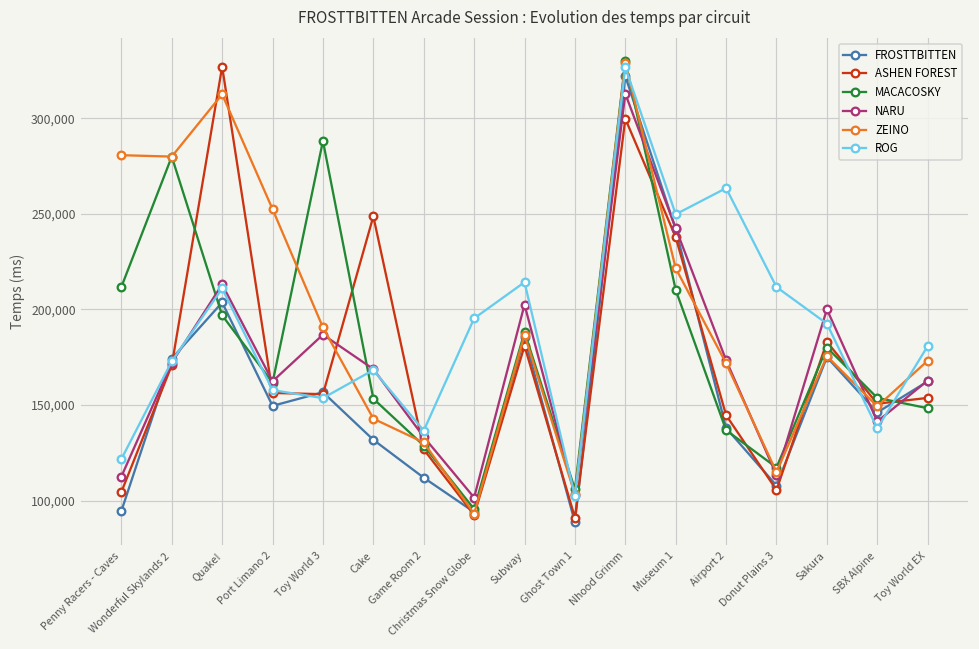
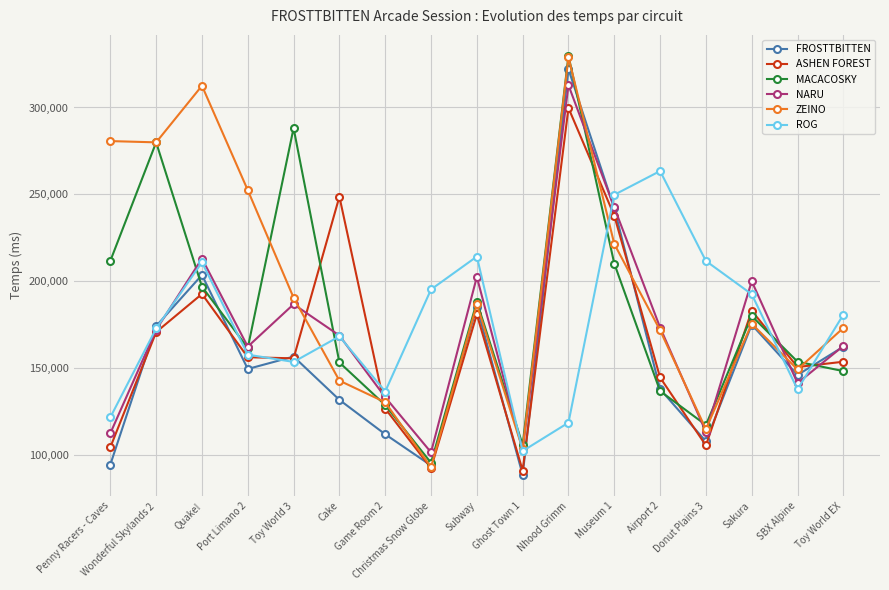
  {
    "FROSTTBITTEN": {
      "Penny Racers - Caves": "95,000",
      "Quake!": "204,000",
      "Port Limano 2": "150,000",
      "Cake": "132,000",
      "Game Room 2": "112,000",
      "Ghost Town 1": "89,000",
      "Nhood Grimm": "322,000",
      "Donut Plains 3": "108,000",
      "SBX Alpine": "146,000"
    },
    "ASHEN FOREST": {
      "Penny Racers - Caves": "105,000",
-     "Quake!": "327,000",
+     "Quake!": "193,000",
      "Cake": "249,000",
      "Game Room 2": "127,000",
      "Subway": "181,000",
      "Ghost Town 1": "91,000",
      "Nhood Grimm": "300,000",
      "Museum 1": "238,000",
      "Airport 2": "145,000",
      "Donut Plains 3": "106,000",
      "Sakura": "183,000",
      "Toy World EX": "154,000"
    },
    "MACACOSKY": {
      "Penny Racers - Caves": "212,000",
      "Quake!": "197,000",
      "Toy World 3": "288,000",
      "Cake": "153,000",
      "Game Room 2": "129,000",
      "Christmas Snow Globe": "96,000",
      "Ghost Town 1": "106,000",
      "Museum 1": "210,000",
      "Donut Plains 3": "117,000",
      "Sakura": "180,000",
      "SBX Alpine": "154,000",
      "Toy World EX": "148,000"
    },
    "NARU": {
      "Penny Racers - Caves": "113,000",
      "Quake!": "213,000",
      "Toy World 3": "187,000",
      "Game Room 2": "133,000",
      "Christmas Snow Globe": "102,000",
      "Subway": "203,000",
      "Nhood Grimm": "313,000",
      "Airport 2": "173,000",
      "Donut Plains 3": "113,000",
      "Sakura": "200,000",
      "SBX Alpine": "141,000"
    },
    "ZEINO": {
      "Penny Racers - Caves": "281,000",
      "Quake!": "313,000",
      "Port Limano 2": "252,000",
      "Toy World 3": "191,000",
      "Cake": "143,000",
      "Game Room 2": "130,000",
      "Museum 1": "222,000",
      "Airport 2": "172,000",
      "Donut Plains 3": "115,000",
      "Toy World EX": "173,000"
    },
    "ROG": {
      "Penny Racers - Caves": "122,000",
      "Quake!": "211,000",
      "Toy World 3": "154,000",
      "Game Room 2": "137,000",
      "Christmas Snow Globe": "195,000",
      "Subway": "214,000",
-     "Nhood Grimm": "327,000",
+     "Nhood Grimm": "119,000",
      "Museum 1": "250,000",
      "Airport 2": "263,000",
      "Donut Plains 3": "212,000",
      "Sakura": "193,000",
      "SBX Alpine": "138,000",
      "Toy World EX": "181,000"
    }
  }
